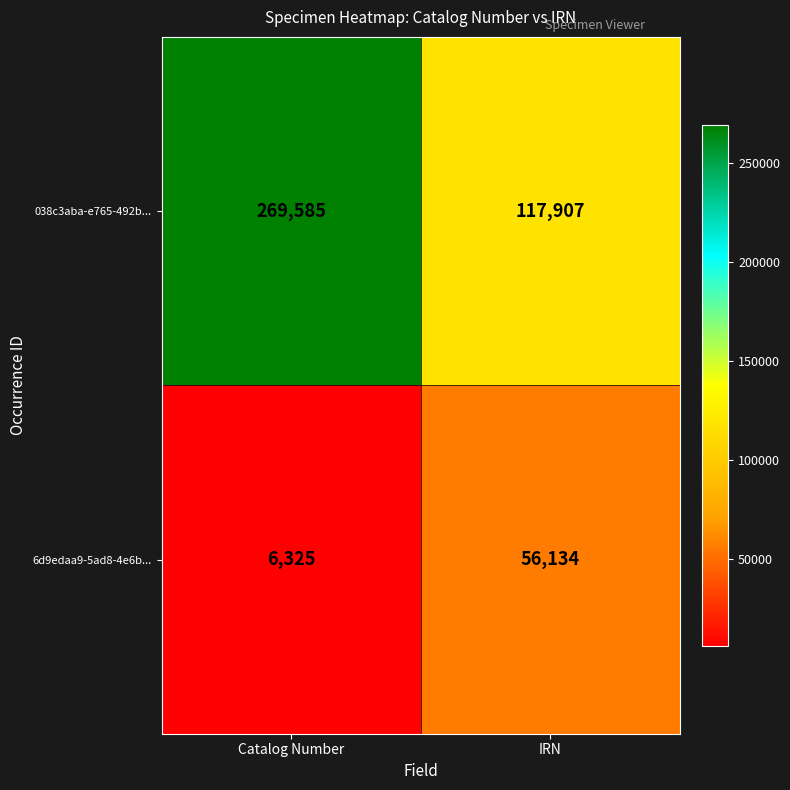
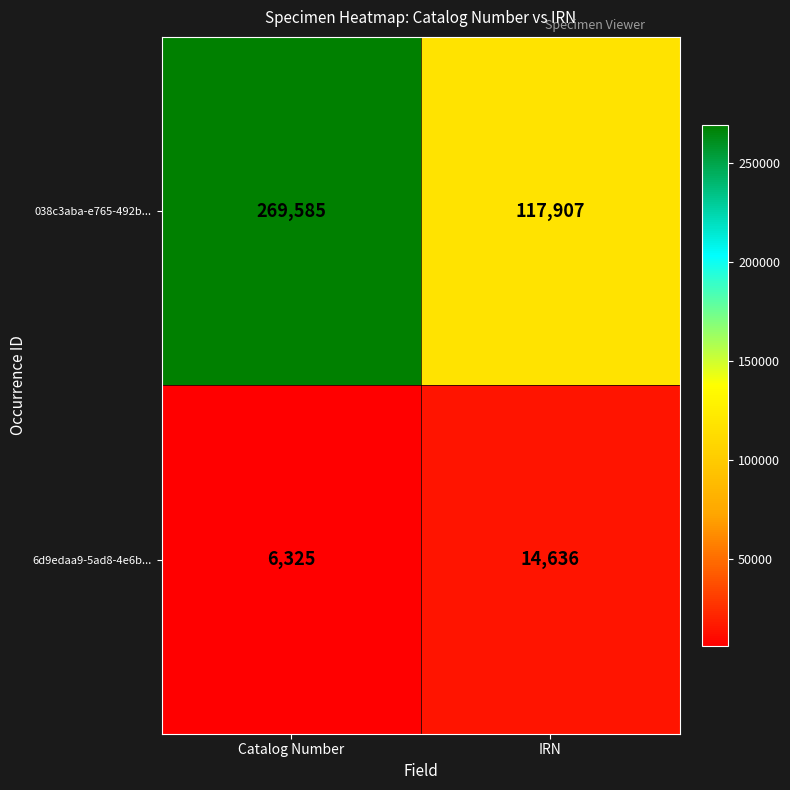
  {
    "038c3aba-e765-492b...": {
      "Catalog Number": "269,585",
      "IRN": "117,907"
    },
    "6d9edaa9-5ad8-4e6b...": {
      "Catalog Number": "6,325",
-     "IRN": "56,134"
+     "IRN": "14,636"
    }
  }
